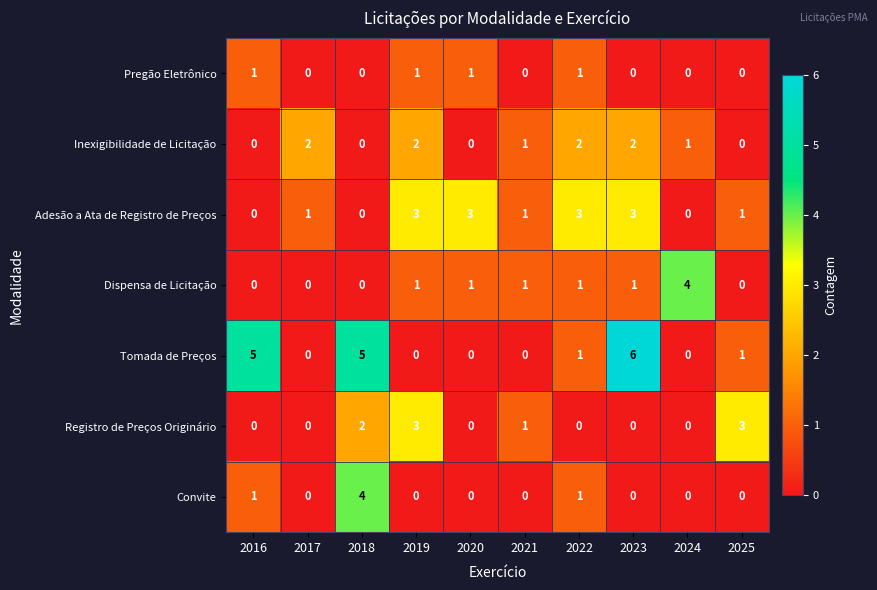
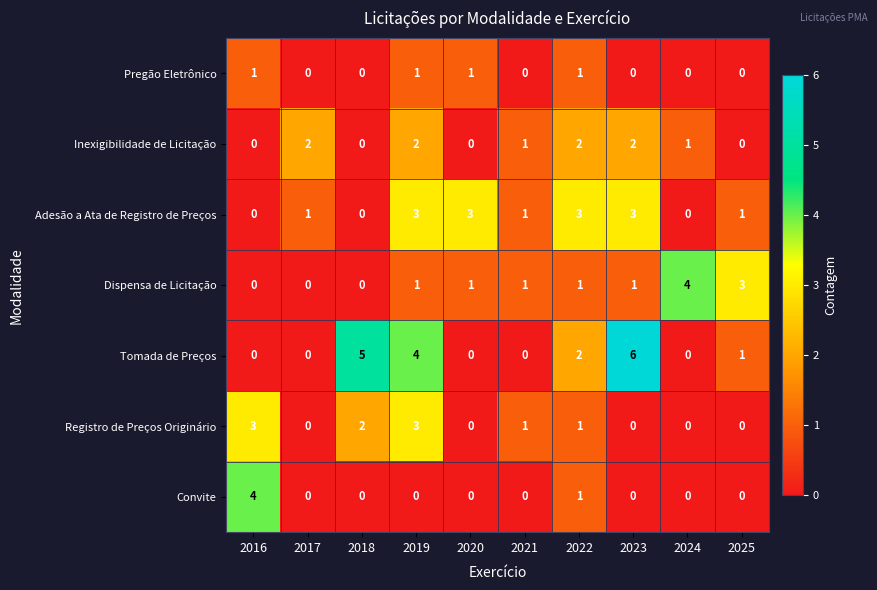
  {
    "Pregão Eletrônico": {
      "2016": 1,
      "2017": 0,
      "2018": 0,
      "2019": 1,
      "2020": 1,
      "2021": 0,
      "2022": 1,
      "2023": 0,
      "2024": 0,
      "2025": 0
    },
    "Inexigibilidade de Licitação": {
      "2016": 0,
      "2017": 2,
      "2018": 0,
      "2019": 2,
      "2020": 0,
      "2021": 1,
      "2022": 2,
      "2023": 2,
      "2024": 1,
      "2025": 0
    },
    "Adesão a Ata de Registro de Preços": {
      "2016": 0,
      "2017": 1,
      "2018": 0,
      "2019": 3,
      "2020": 3,
      "2021": 1,
      "2022": 3,
      "2023": 3,
      "2024": 0,
      "2025": 1
    },
    "Dispensa de Licitação": {
      "2016": 0,
      "2017": 0,
      "2018": 0,
      "2019": 1,
      "2020": 1,
      "2021": 1,
      "2022": 1,
      "2023": 1,
      "2024": 4,
-     "2025": 0
+     "2025": 3
    },
    "Tomada de Preços": {
-     "2016": 5,
+     "2016": 0,
      "2017": 0,
      "2018": 5,
-     "2019": 0,
+     "2019": 4,
      "2020": 0,
      "2021": 0,
-     "2022": 1,
+     "2022": 2,
      "2023": 6,
      "2024": 0,
      "2025": 1
    },
    "Registro de Preços Originário": {
-     "2016": 0,
+     "2016": 3,
      "2017": 0,
      "2018": 2,
      "2019": 3,
      "2020": 0,
      "2021": 1,
-     "2022": 0,
+     "2022": 1,
      "2023": 0,
      "2024": 0,
-     "2025": 3
+     "2025": 0
    },
    "Convite": {
-     "2016": 1,
+     "2016": 4,
      "2017": 0,
-     "2018": 4,
+     "2018": 0,
      "2019": 0,
      "2020": 0,
      "2021": 0,
      "2022": 1,
      "2023": 0,
      "2024": 0,
      "2025": 0
    }
  }
